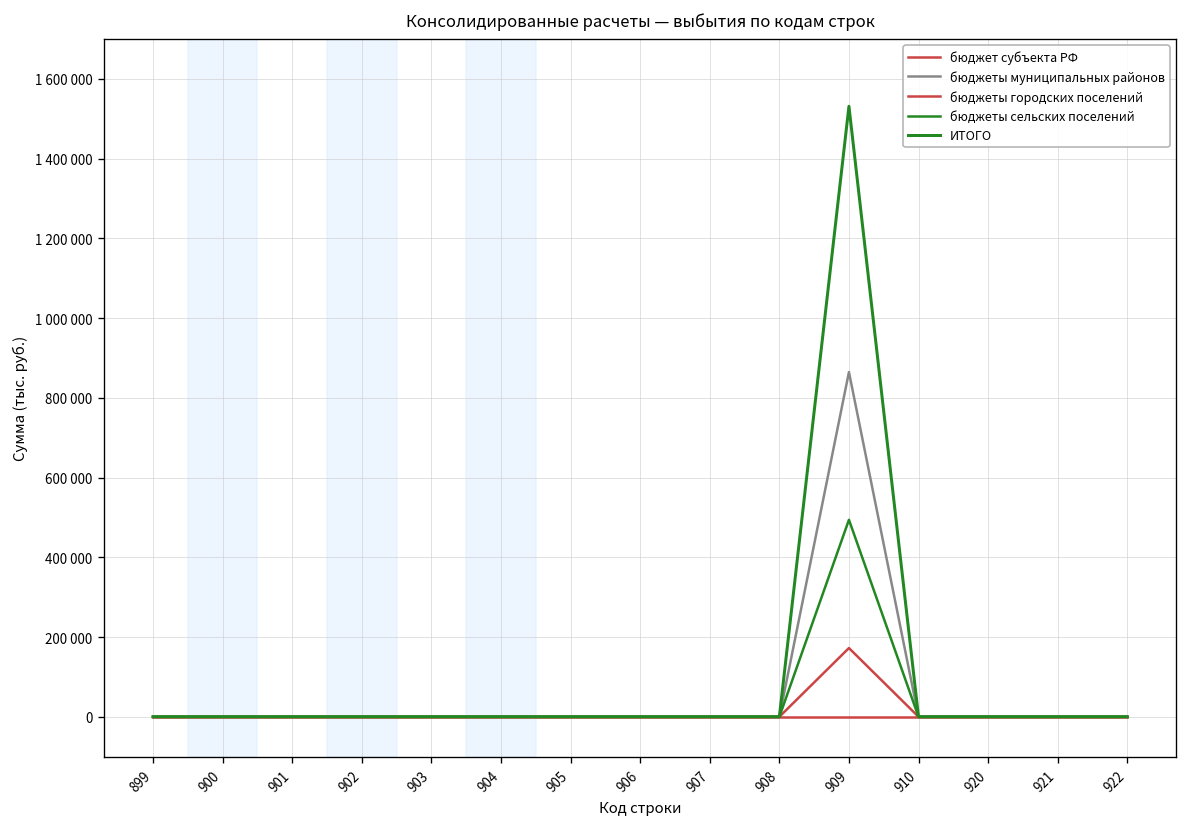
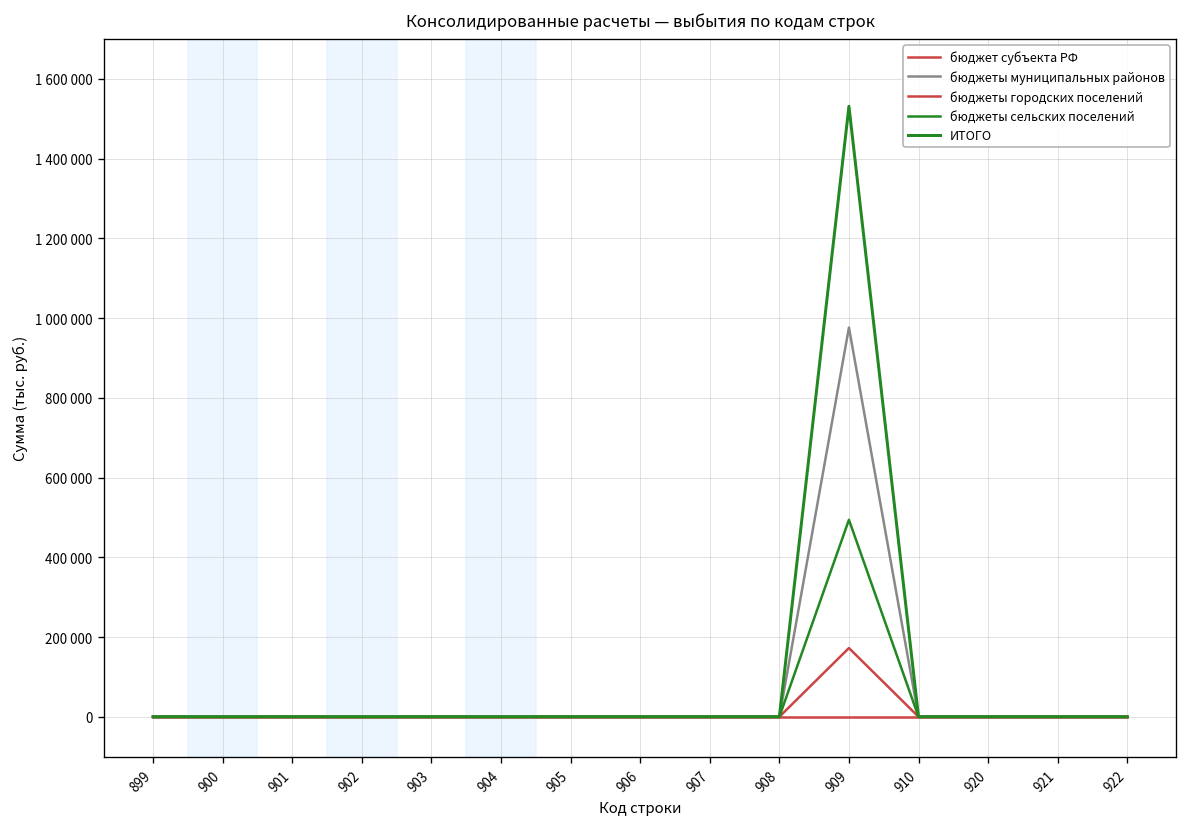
  {
    "бюджеты муниципальных районов": {
-     "909": 860000
+     "909": 980000
    }
  }
